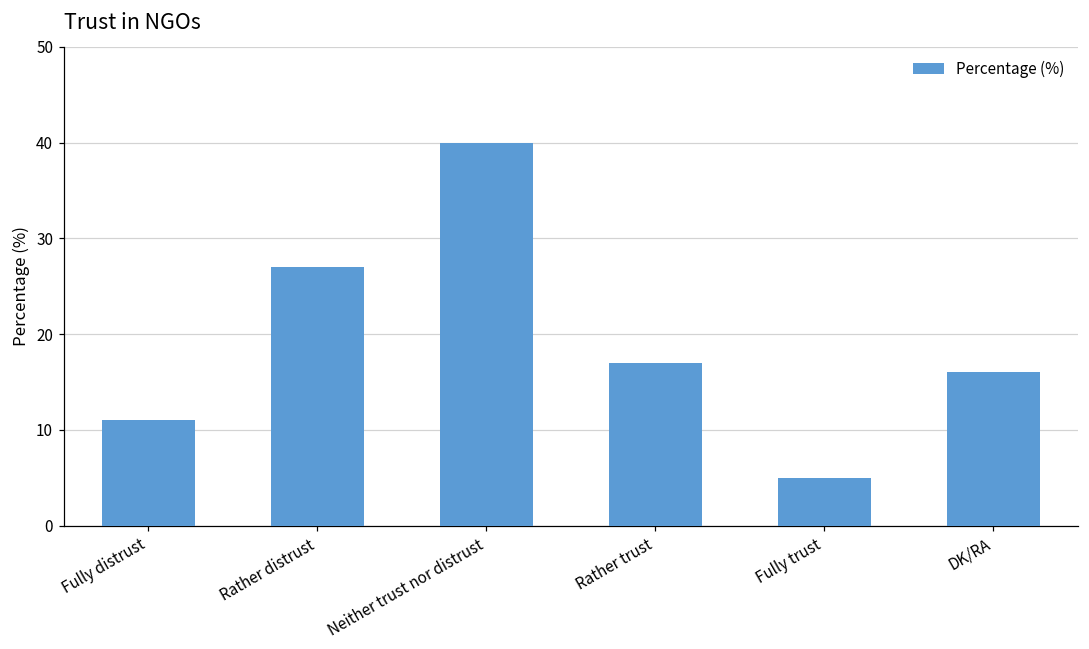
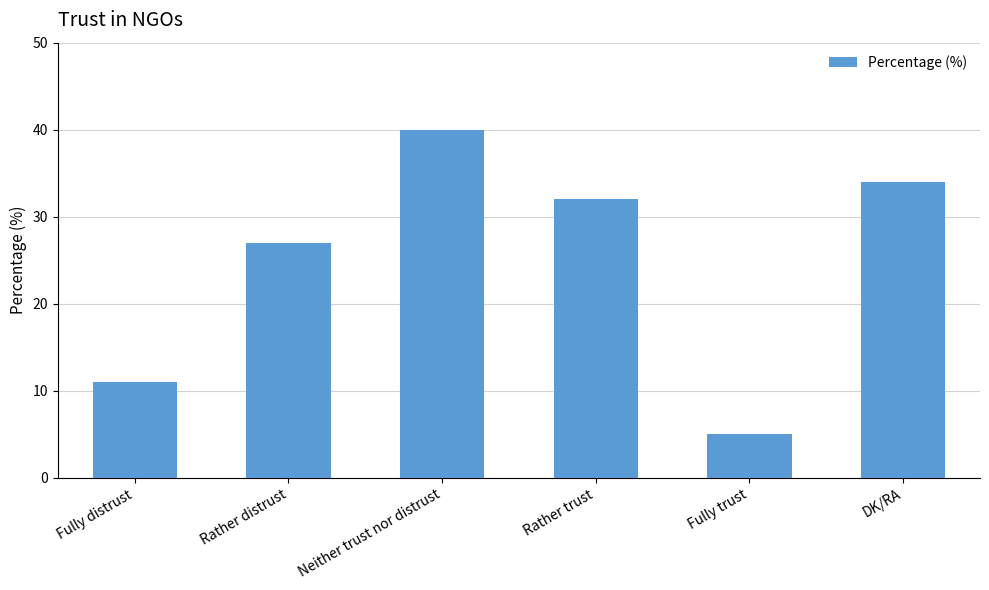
  {
    "Fully distrust": 11,
    "Rather distrust": 27,
    "Neither trust nor distrust": 40,
-   "Rather trust": 17,
+   "Rather trust": 32,
    "Fully trust": 5,
-   "DK/RA": 16
+   "DK/RA": 34
  }
